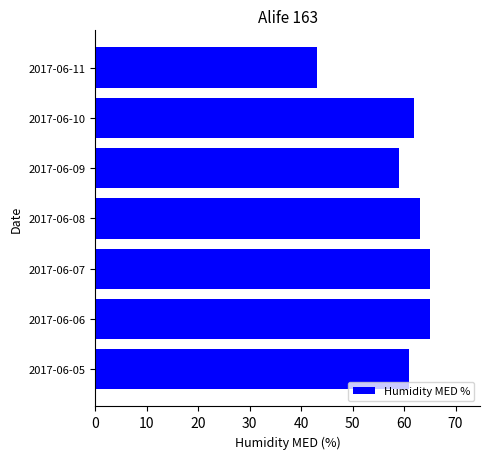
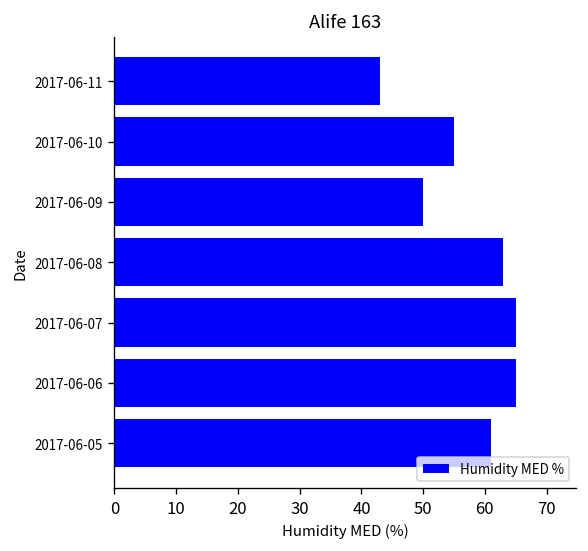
  {
    "2017-06-11": 43,
-   "2017-06-10": 62,
-   "2017-06-09": 59,
+   "2017-06-10": 55,
+   "2017-06-09": 50,
    "2017-06-08": 63,
    "2017-06-07": 65,
    "2017-06-06": 65,
    "2017-06-05": 61
  }
